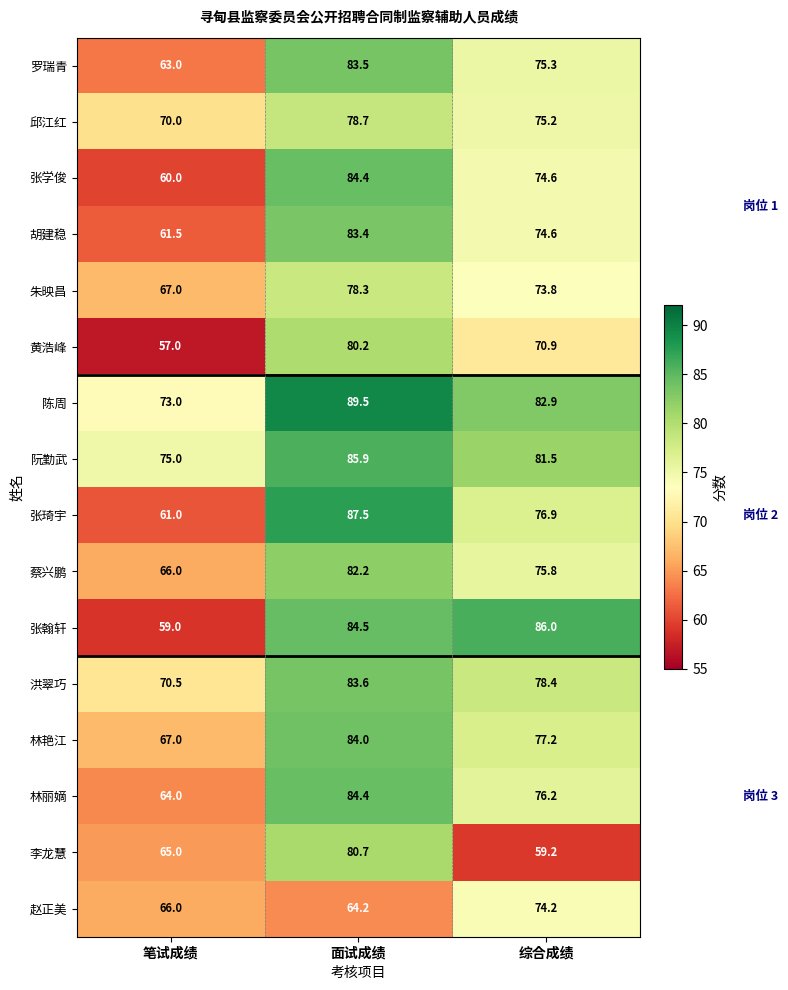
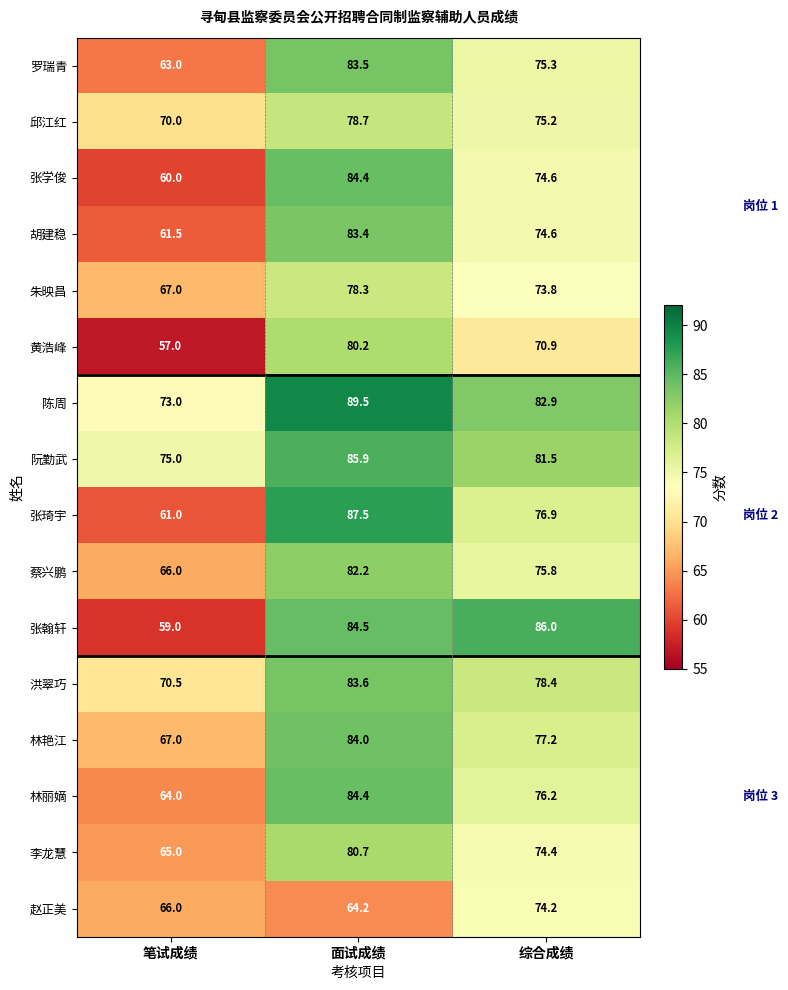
  {
    "罗瑞青": {
      "笔试成绩": 63.0,
      "面试成绩": 83.5,
      "综合成绩": 75.3
    },
    "邱江红": {
      "笔试成绩": 70.0,
      "面试成绩": 78.7,
      "综合成绩": 75.2
    },
    "张学俊": {
      "笔试成绩": 60.0,
      "面试成绩": 84.4,
      "综合成绩": 74.6
    },
    "胡建稳": {
      "笔试成绩": 61.5,
      "面试成绩": 83.4,
      "综合成绩": 74.6
    },
    "朱映昌": {
      "笔试成绩": 67.0,
      "面试成绩": 78.3,
      "综合成绩": 73.8
    },
    "黄浩峰": {
      "笔试成绩": 57.0,
      "面试成绩": 80.2,
      "综合成绩": 70.9
    },
    "陈周": {
      "笔试成绩": 73.0,
      "面试成绩": 89.5,
      "综合成绩": 82.9
    },
    "阮勤武": {
      "笔试成绩": 75.0,
      "面试成绩": 85.9,
      "综合成绩": 81.5
    },
    "张琦宇": {
      "笔试成绩": 61.0,
      "面试成绩": 87.5,
      "综合成绩": 76.9
    },
    "蔡兴鹏": {
      "笔试成绩": 66.0,
      "面试成绩": 82.2,
      "综合成绩": 75.8
    },
    "张翰轩": {
      "笔试成绩": 59.0,
      "面试成绩": 84.5,
      "综合成绩": 86.0
    },
    "洪翠巧": {
      "笔试成绩": 70.5,
      "面试成绩": 83.6,
      "综合成绩": 78.4
    },
    "林艳江": {
      "笔试成绩": 67.0,
      "面试成绩": 84.0,
      "综合成绩": 77.2
    },
    "林丽嫡": {
      "笔试成绩": 64.0,
      "面试成绩": 84.4,
      "综合成绩": 76.2
    },
    "李龙慧": {
      "笔试成绩": 65.0,
      "面试成绩": 80.7,
-     "综合成绩": 59.2
+     "综合成绩": 74.4
    },
    "赵正美": {
      "笔试成绩": 66.0,
      "面试成绩": 64.2,
      "综合成绩": 74.2
    }
  }
